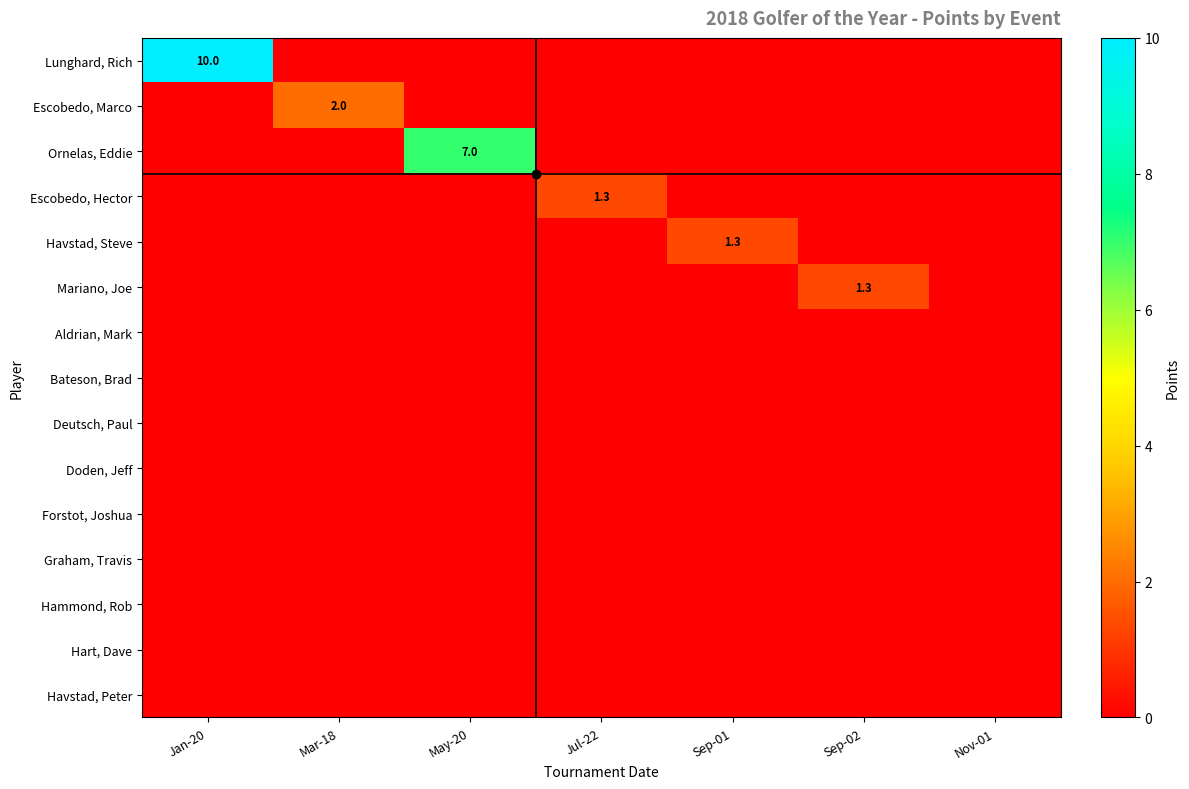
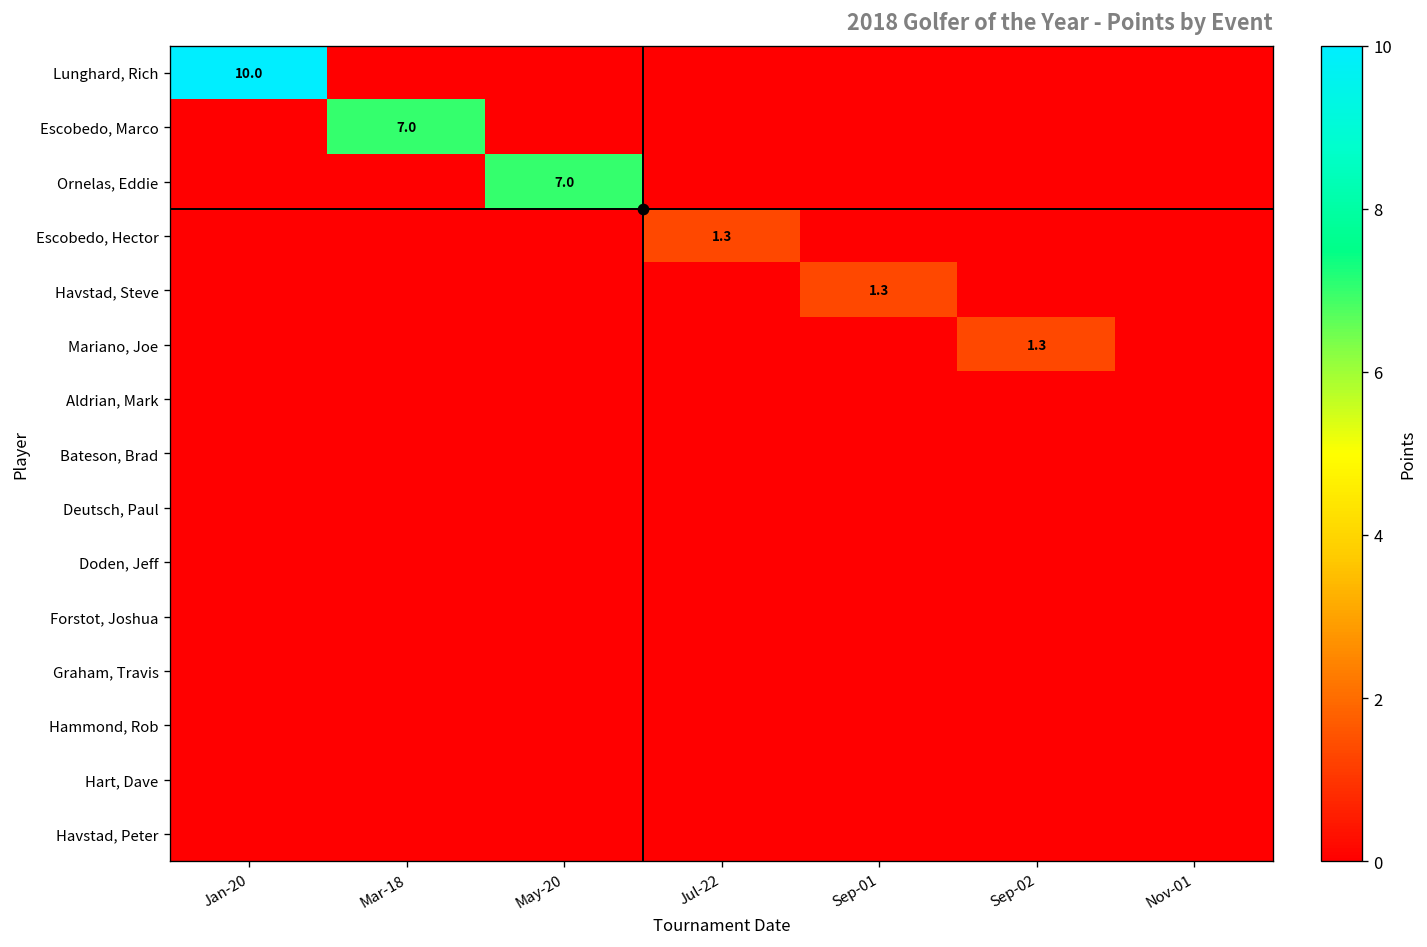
  {
    "Lunghard, Rich": {
      "Jan-20": 10.0
    },
    "Escobedo, Marco": {
-     "Mar-18": 2.0
+     "Mar-18": 7.0
    },
    "Ornelas, Eddie": {
      "May-20": 7.0
    },
    "Escobedo, Hector": {
      "Jul-22": 1.3
    },
    "Havstad, Steve": {
      "Sep-01": 1.3
    },
    "Mariano, Joe": {
      "Sep-02": 1.3
    }
  }
